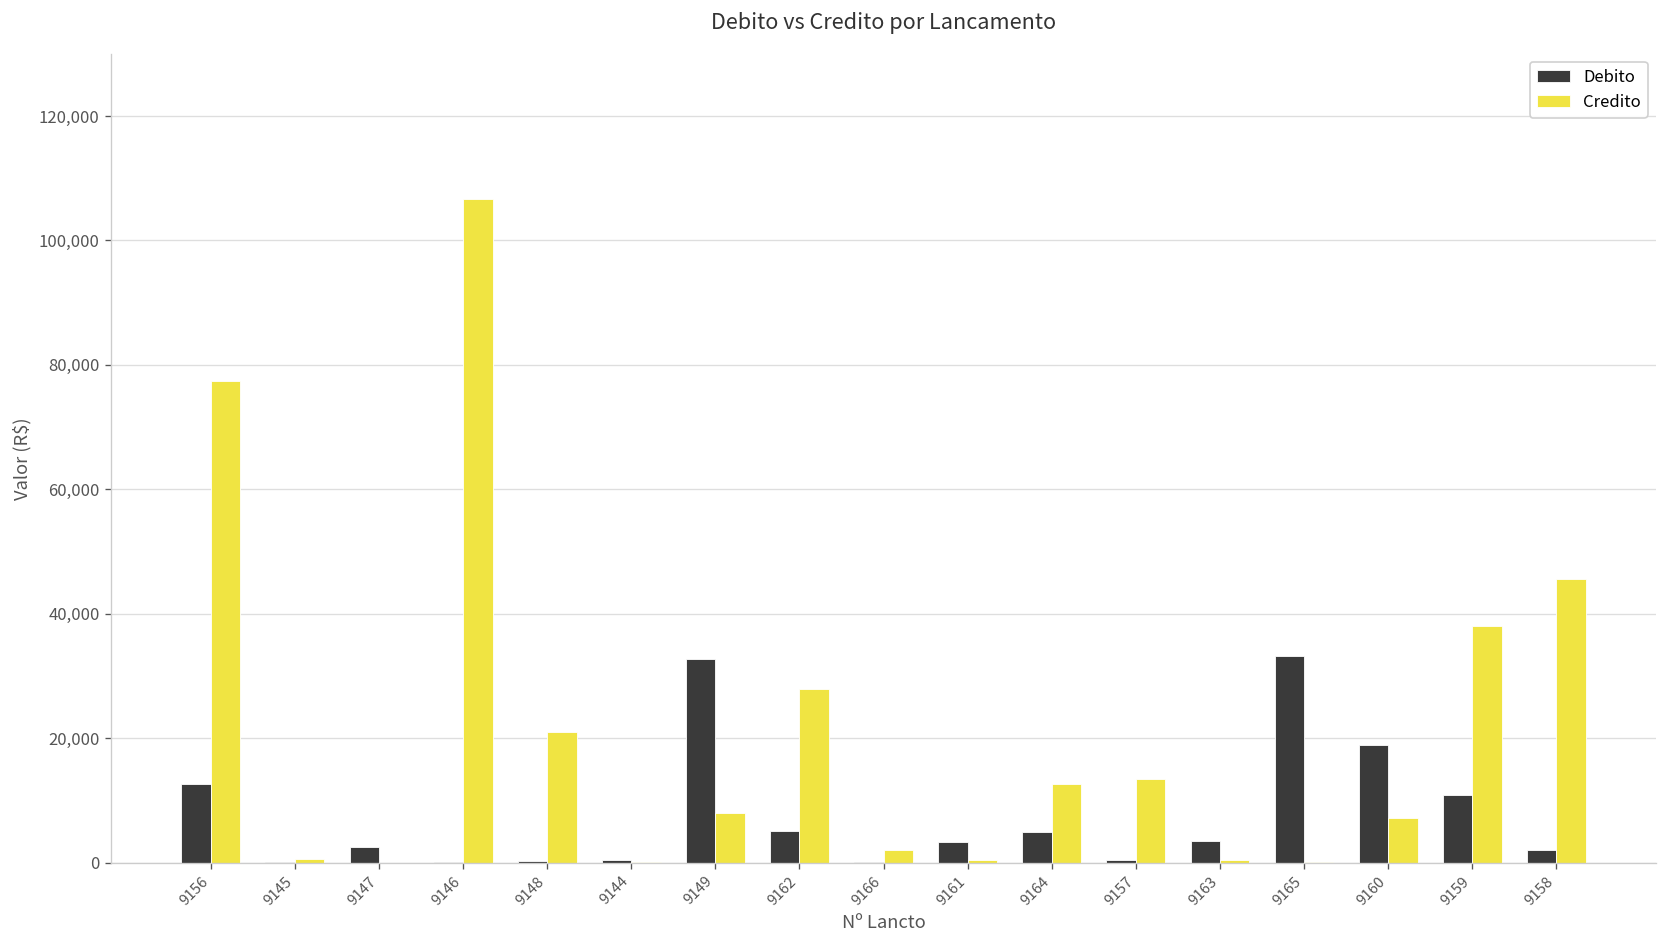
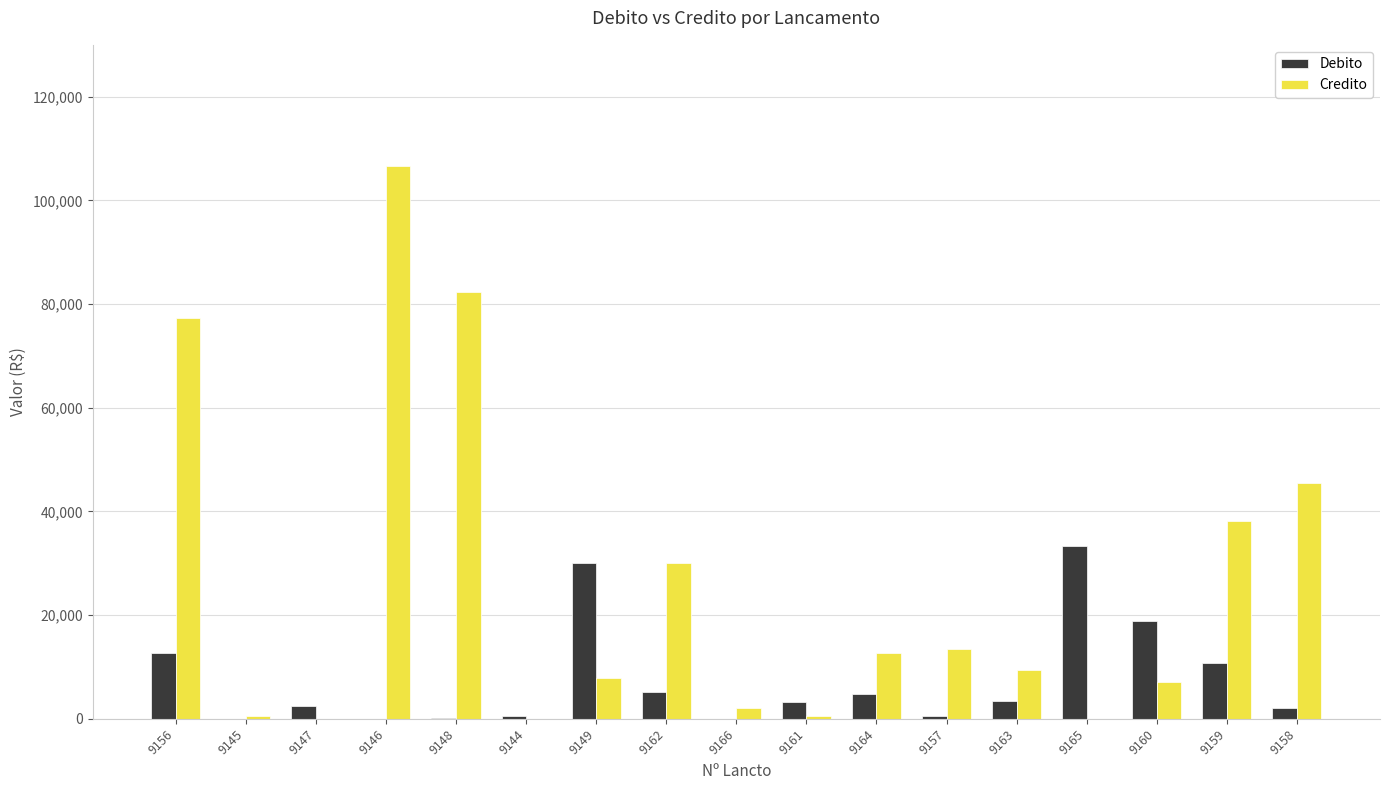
  {
    "Debito": {
      "9156": "13,000",
      "9147": "3,000",
-     "9149": "33,000",
+     "9149": "30,000",
      "9162": "5,000",
      "9161": "3,000",
      "9164": "5,000",
      "9163": "3,000",
      "9165": "33,000",
      "9160": "19,000",
      "9159": "11,000",
      "9158": "2,000"
    },
    "Credito": {
      "9156": "77,000",
      "9145": "1,000",
      "9146": "107,000",
-     "9148": "21,000",
+     "9148": "82,000",
      "9149": "8,000",
-     "9162": "28,000",
+     "9162": "30,000",
      "9166": "2,000",
      "9164": "13,000",
      "9157": "14,000",
-     "9163": "0",
+     "9163": "9,000",
      "9160": "7,000",
      "9159": "38,000",
      "9158": "46,000"
    }
  }
